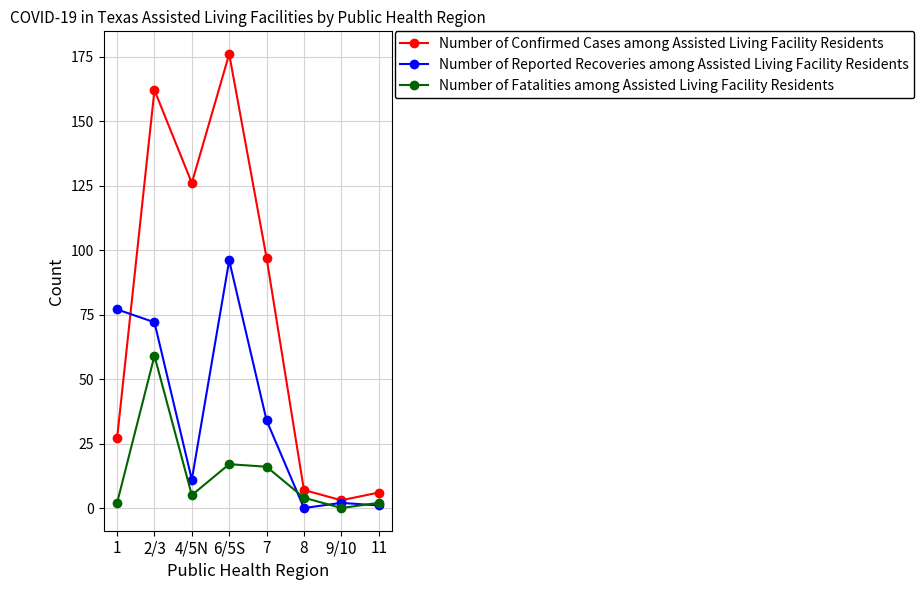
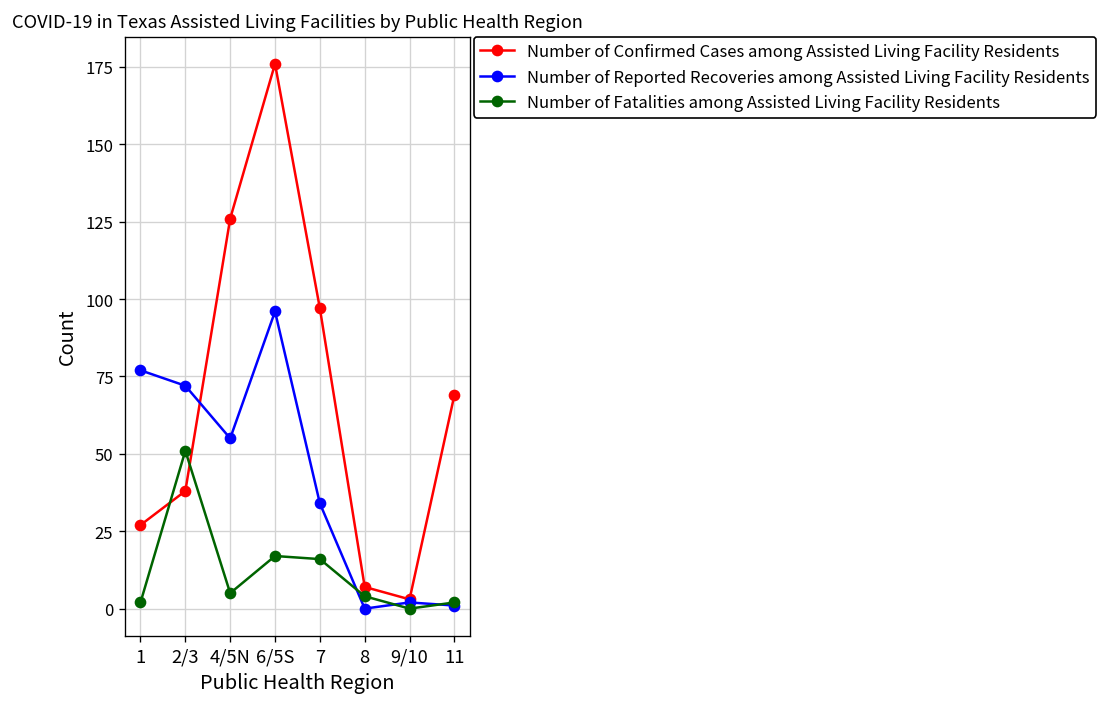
  {
    "Number of Confirmed Cases among Assisted Living Facility Residents": {
      "1": 27,
-     "2/3": 162,
+     "2/3": 38,
      "4/5N": 126,
      "6/5S": 176,
      "7": 97,
      "8": 7,
      "9/10": 3,
-     "11": 6
+     "11": 69
    },
    "Number of Reported Recoveries among Assisted Living Facility Residents": {
      "1": 77,
      "2/3": 72,
-     "4/5N": 11,
+     "4/5N": 55,
      "6/5S": 96,
      "7": 34,
      "8": 0,
      "9/10": 2
    },
    "Number of Fatalities among Assisted Living Facility Residents": {
      "1": 2,
-     "2/3": 59,
+     "2/3": 51,
      "4/5N": 5,
      "6/5S": 17,
      "7": 16,
      "8": 4,
      "9/10": 0
    }
  }
